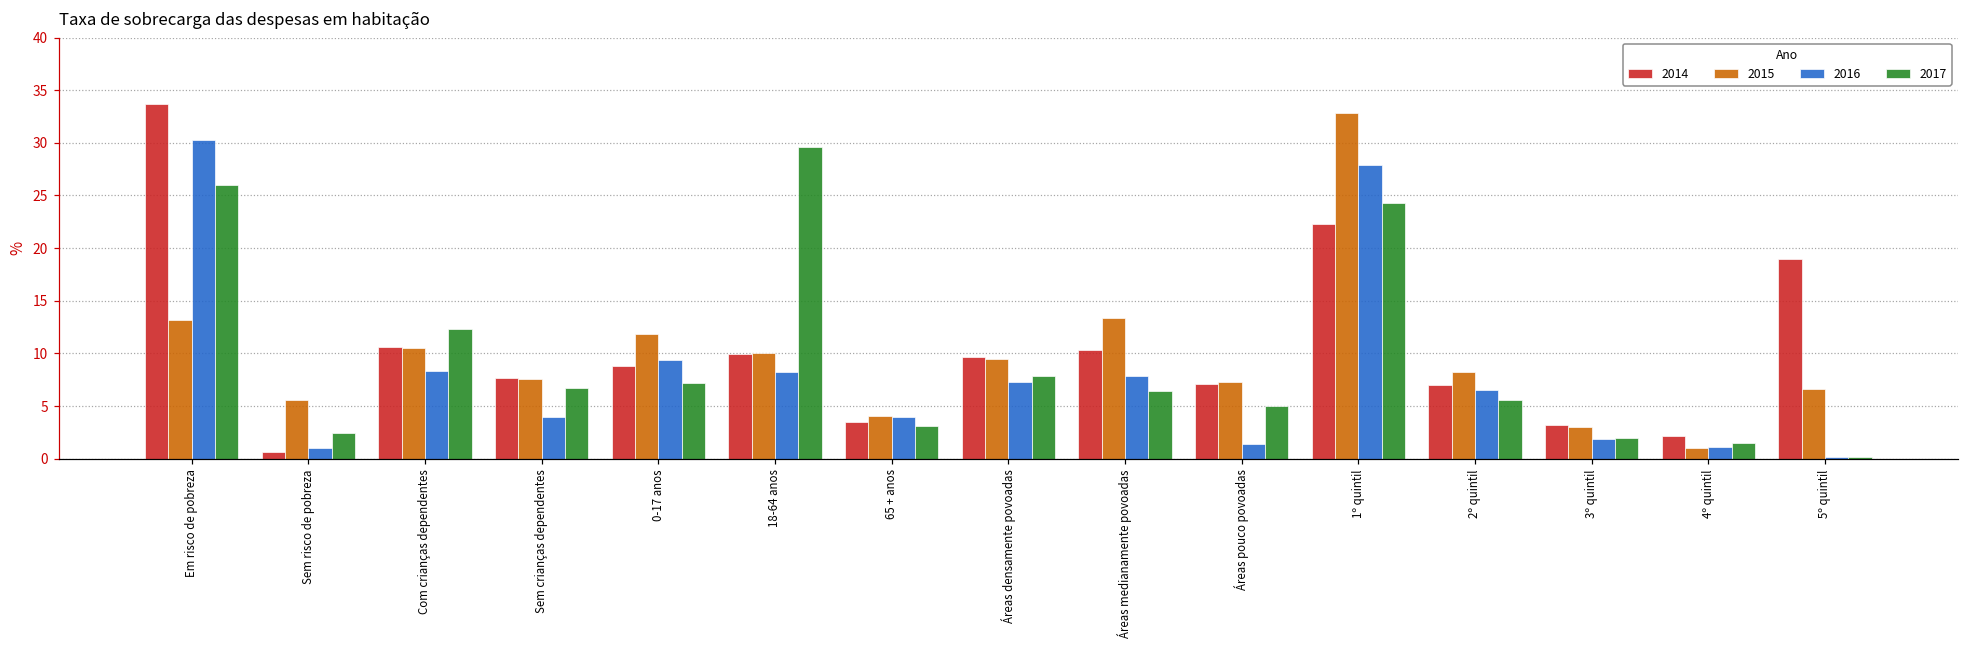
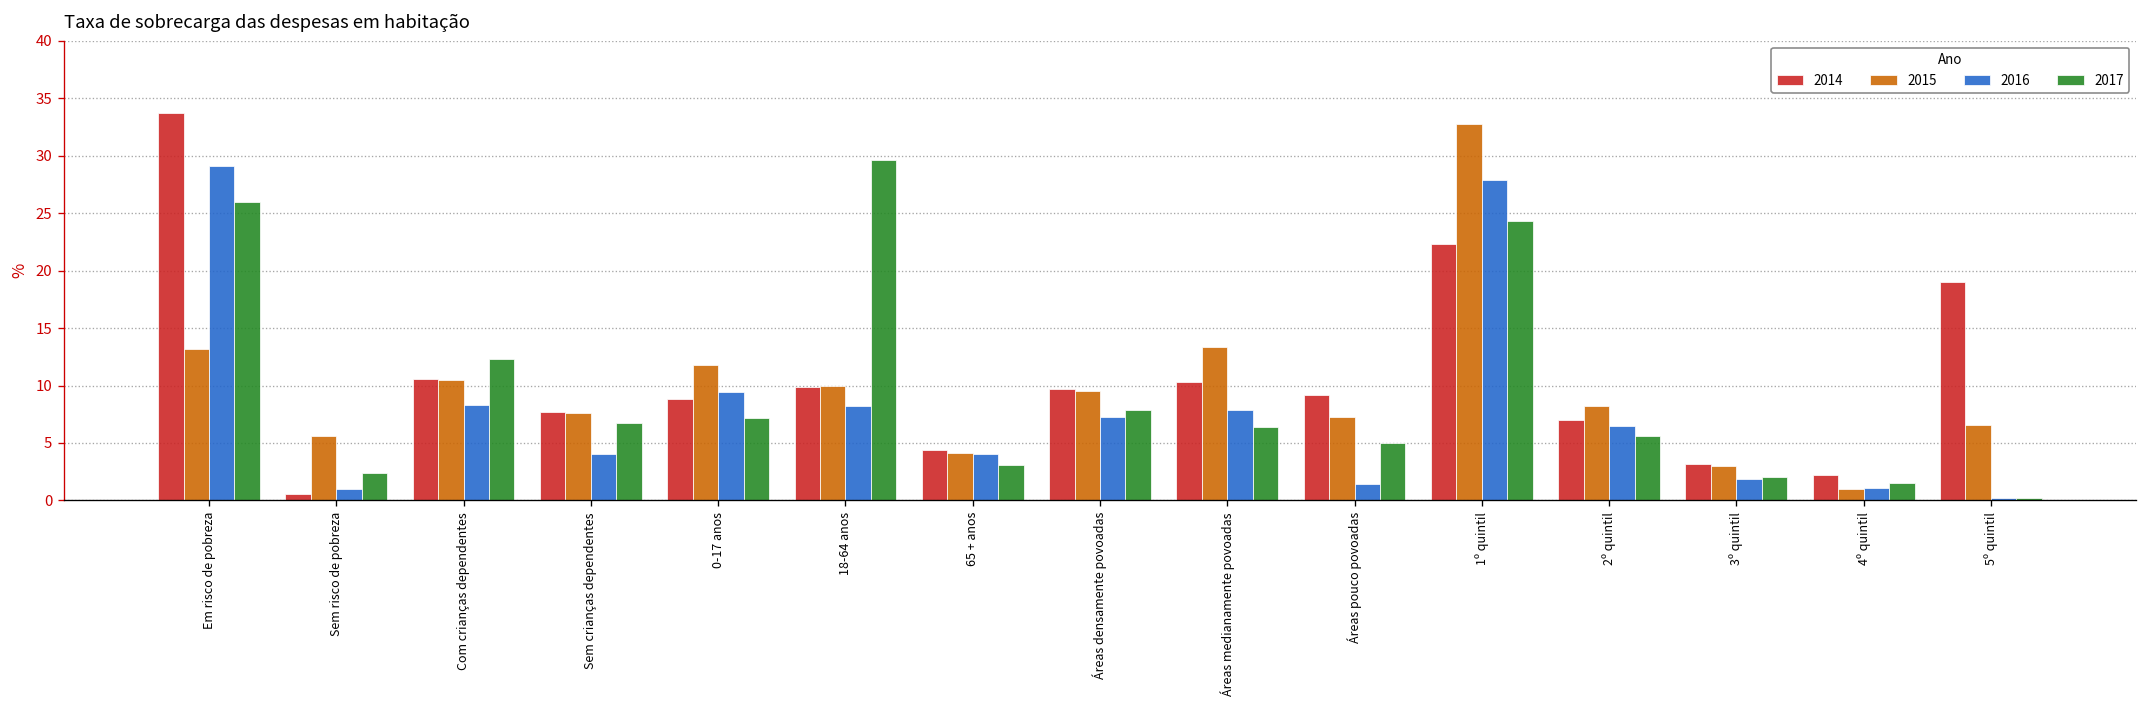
  {
    "2014": {
      "Em risco de pobreza": 34,
      "Sem risco de pobreza": 1,
      "Com crianças dependentes": 11,
      "Sem crianças dependentes": 8,
      "0-17 anos": 9,
      "18-64 anos": 10,
-     "65 + anos": 3.5,
+     "65 + anos": 4.4,
      "Áreas densamente povoadas": 10,
      "Áreas medianamente povoadas": 10,
-     "Áreas pouco povoadas": 7,
+     "Áreas pouco povoadas": 9,
      "1º quintil": 22,
      "2º quintil": 7,
      "3º quintil": 3,
      "4º quintil": 2,
      "5º quintil": 19
    },
    "2015": {
      "Em risco de pobreza": 13,
      "Sem risco de pobreza": 6,
      "Com crianças dependentes": 11,
      "Sem crianças dependentes": 8,
      "0-17 anos": 12,
      "18-64 anos": 10,
      "65 + anos": 4,
      "Áreas densamente povoadas": 10,
      "Áreas medianamente povoadas": 13,
      "Áreas pouco povoadas": 7,
      "1º quintil": 33,
      "2º quintil": 8,
      "3º quintil": 3,
      "4º quintil": 1,
      "5º quintil": 7
    },
    "2016": {
-     "Em risco de pobreza": 30,
+     "Em risco de pobreza": 29,
      "Sem risco de pobreza": 1,
      "Com crianças dependentes": 8,
      "Sem crianças dependentes": 4,
      "0-17 anos": 9,
      "18-64 anos": 8,
      "65 + anos": 4,
      "Áreas densamente povoadas": 7,
      "Áreas medianamente povoadas": 8,
      "Áreas pouco povoadas": 1,
      "1º quintil": 28,
      "2º quintil": 7,
      "3º quintil": 2,
      "4º quintil": 1
    },
    "2017": {
      "Em risco de pobreza": 26,
      "Sem risco de pobreza": 2,
      "Com crianças dependentes": 12,
      "Sem crianças dependentes": 7,
      "0-17 anos": 7,
      "18-64 anos": 30,
      "65 + anos": 3,
      "Áreas densamente povoadas": 8,
      "Áreas medianamente povoadas": 6,
      "Áreas pouco povoadas": 5,
      "1º quintil": 24,
      "2º quintil": 6,
      "3º quintil": 2,
      "4º quintil": 2
    }
  }
